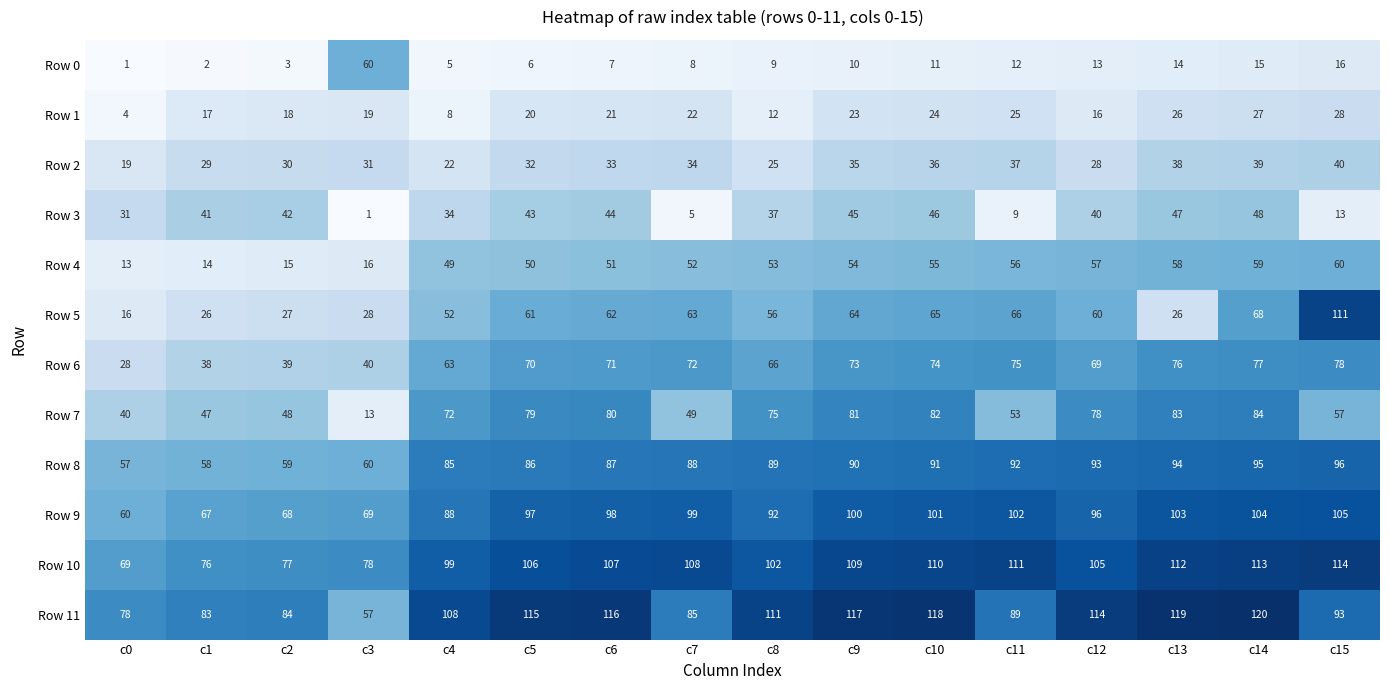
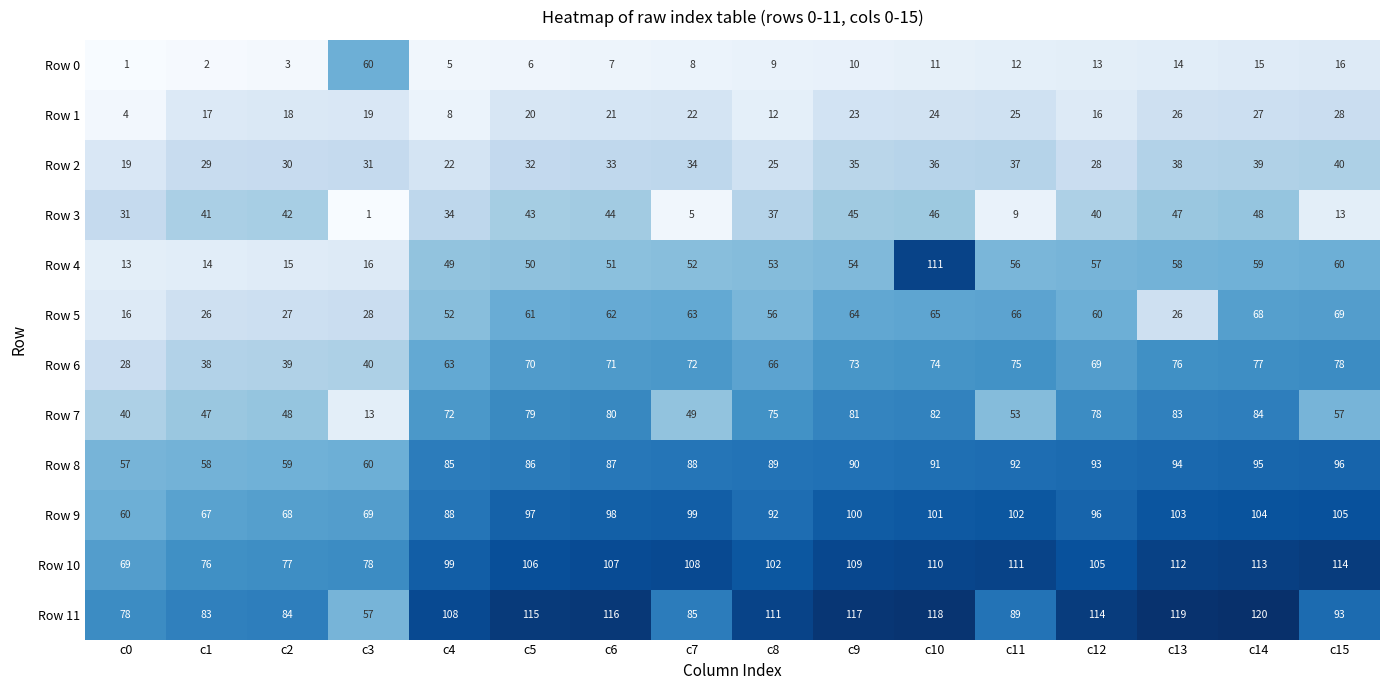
  {
    "Row 0": {
      "c0": 1,
      "c1": 2,
      "c2": 3,
      "c3": 60,
      "c4": 5,
      "c5": 6,
      "c6": 7,
      "c7": 8,
      "c8": 9,
      "c9": 10,
      "c10": 11,
      "c11": 12,
      "c12": 13,
      "c13": 14,
      "c14": 15,
      "c15": 16
    },
    "Row 1": {
      "c0": 4,
      "c1": 17,
      "c2": 18,
      "c3": 19,
      "c4": 8,
      "c5": 20,
      "c6": 21,
      "c7": 22,
      "c8": 12,
      "c9": 23,
      "c10": 24,
      "c11": 25,
      "c12": 16,
      "c13": 26,
      "c14": 27,
      "c15": 28
    },
    "Row 2": {
      "c0": 19,
      "c1": 29,
      "c2": 30,
      "c3": 31,
      "c4": 22,
      "c5": 32,
      "c6": 33,
      "c7": 34,
      "c8": 25,
      "c9": 35,
      "c10": 36,
      "c11": 37,
      "c12": 28,
      "c13": 38,
      "c14": 39,
      "c15": 40
    },
    "Row 3": {
      "c0": 31,
      "c1": 41,
      "c2": 42,
      "c3": 1,
      "c4": 34,
      "c5": 43,
      "c6": 44,
      "c7": 5,
      "c8": 37,
      "c9": 45,
      "c10": 46,
      "c11": 9,
      "c12": 40,
      "c13": 47,
      "c14": 48,
      "c15": 13
    },
    "Row 4": {
      "c0": 13,
      "c1": 14,
      "c2": 15,
      "c3": 16,
      "c4": 49,
      "c5": 50,
      "c6": 51,
      "c7": 52,
      "c8": 53,
      "c9": 54,
-     "c10": 55,
+     "c10": 111,
      "c11": 56,
      "c12": 57,
      "c13": 58,
      "c14": 59,
      "c15": 60
    },
    "Row 5": {
      "c0": 16,
      "c1": 26,
      "c2": 27,
      "c3": 28,
      "c4": 52,
      "c5": 61,
      "c6": 62,
      "c7": 63,
      "c8": 56,
      "c9": 64,
      "c10": 65,
      "c11": 66,
      "c12": 60,
      "c13": 26,
      "c14": 68,
-     "c15": 111
+     "c15": 69
    },
    "Row 6": {
      "c0": 28,
      "c1": 38,
      "c2": 39,
      "c3": 40,
      "c4": 63,
      "c5": 70,
      "c6": 71,
      "c7": 72,
      "c8": 66,
      "c9": 73,
      "c10": 74,
      "c11": 75,
      "c12": 69,
      "c13": 76,
      "c14": 77,
      "c15": 78
    },
    "Row 7": {
      "c0": 40,
      "c1": 47,
      "c2": 48,
      "c3": 13,
      "c4": 72,
      "c5": 79,
      "c6": 80,
      "c7": 49,
      "c8": 75,
      "c9": 81,
      "c10": 82,
      "c11": 53,
      "c12": 78,
      "c13": 83,
      "c14": 84,
      "c15": 57
    },
    "Row 8": {
      "c0": 57,
      "c1": 58,
      "c2": 59,
      "c3": 60,
      "c4": 85,
      "c5": 86,
      "c6": 87,
      "c7": 88,
      "c8": 89,
      "c9": 90,
      "c10": 91,
      "c11": 92,
      "c12": 93,
      "c13": 94,
      "c14": 95,
      "c15": 96
    },
    "Row 9": {
      "c0": 60,
      "c1": 67,
      "c2": 68,
      "c3": 69,
      "c4": 88,
      "c5": 97,
      "c6": 98,
      "c7": 99,
      "c8": 92,
      "c9": 100,
      "c10": 101,
      "c11": 102,
      "c12": 96,
      "c13": 103,
      "c14": 104,
      "c15": 105
    },
    "Row 10": {
      "c0": 69,
      "c1": 76,
      "c2": 77,
      "c3": 78,
      "c4": 99,
      "c5": 106,
      "c6": 107,
      "c7": 108,
      "c8": 102,
      "c9": 109,
      "c10": 110,
      "c11": 111,
      "c12": 105,
      "c13": 112,
      "c14": 113,
      "c15": 114
    },
    "Row 11": {
      "c0": 78,
      "c1": 83,
      "c2": 84,
      "c3": 57,
      "c4": 108,
      "c5": 115,
      "c6": 116,
      "c7": 85,
      "c8": 111,
      "c9": 117,
      "c10": 118,
      "c11": 89,
      "c12": 114,
      "c13": 119,
      "c14": 120,
      "c15": 93
    }
  }
